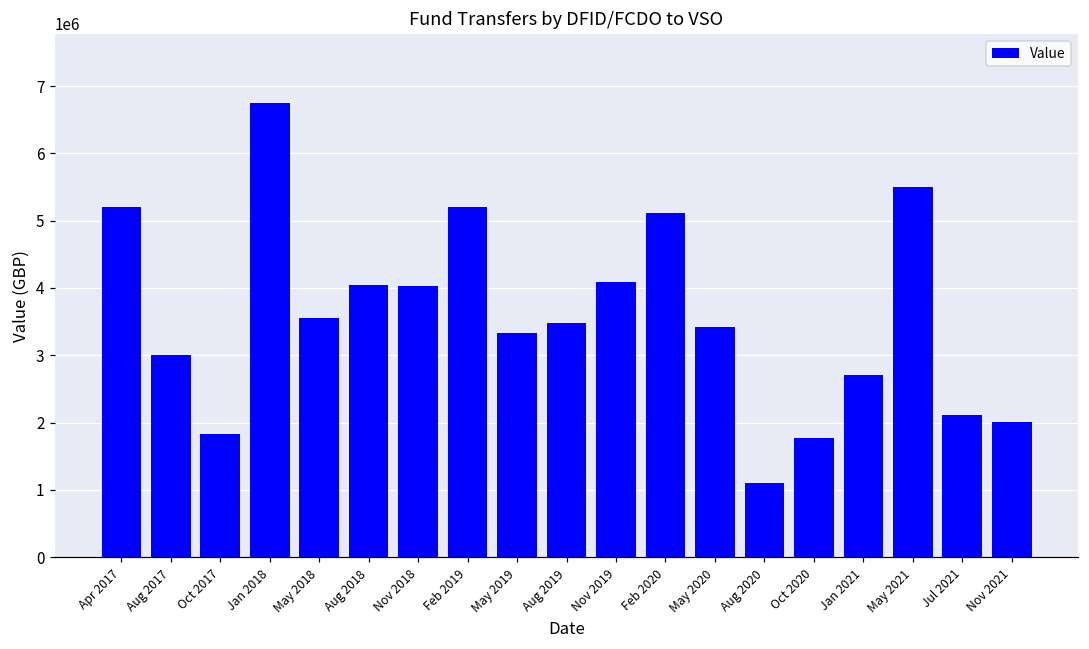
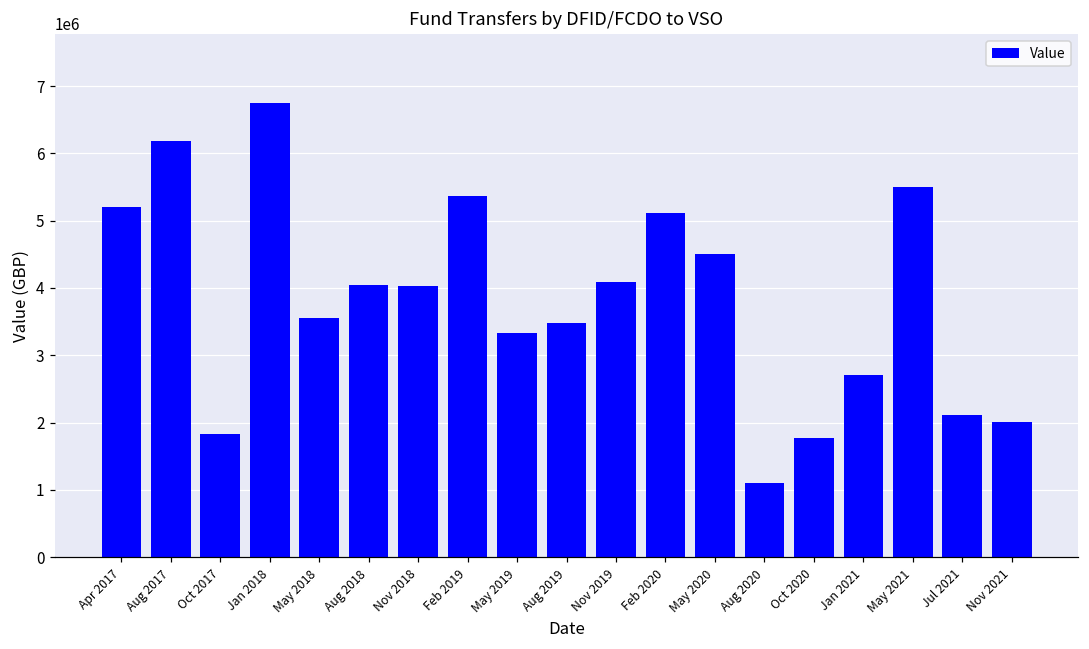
  {
    "Apr 2017": 5200000,
-   "Aug 2017": 3000000,
+   "Aug 2017": 6200000,
    "Oct 2017": 1800000,
    "Jan 2018": 6800000,
    "May 2018": 3600000,
    "Aug 2018": 4000000,
    "Nov 2018": 4000000,
-   "Feb 2019": 5200000,
+   "Feb 2019": 5400000,
    "May 2019": 3300000,
    "Aug 2019": 3500000,
    "Nov 2019": 4100000,
    "Feb 2020": 5100000,
-   "May 2020": 3400000,
+   "May 2020": 4500000,
    "Aug 2020": 1100000,
    "Oct 2020": 1800000,
    "Jan 2021": 2700000,
    "May 2021": 5500000,
    "Jul 2021": 2100000,
    "Nov 2021": 2000000
  }
